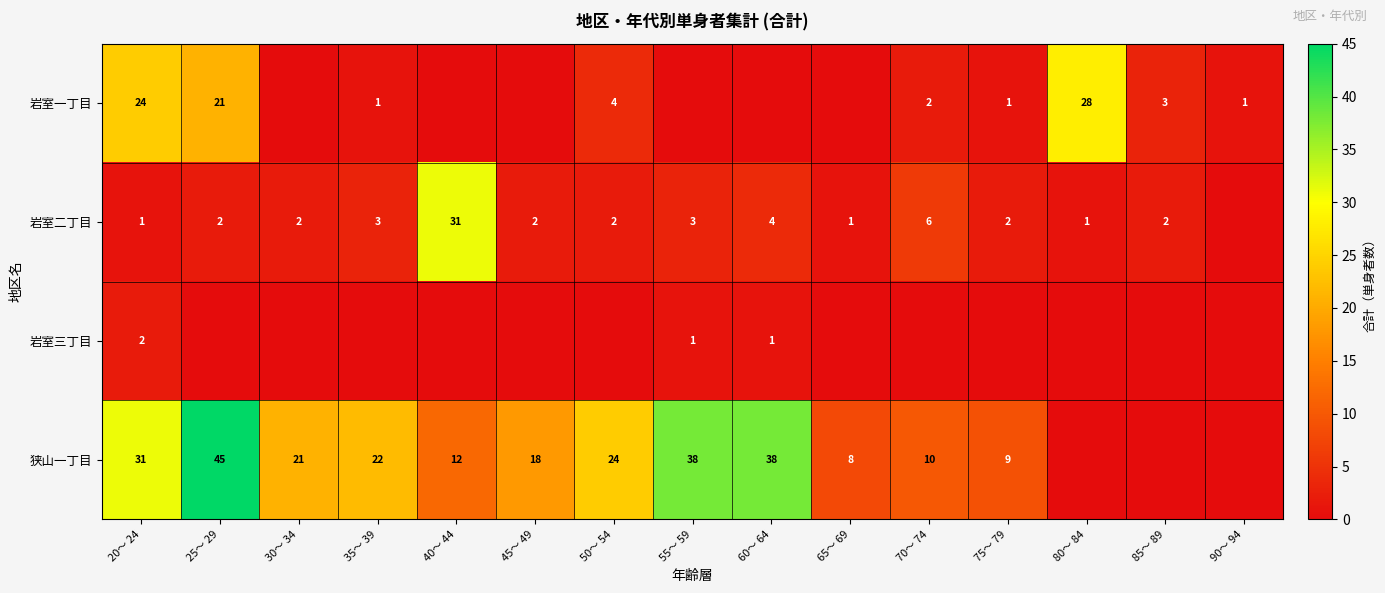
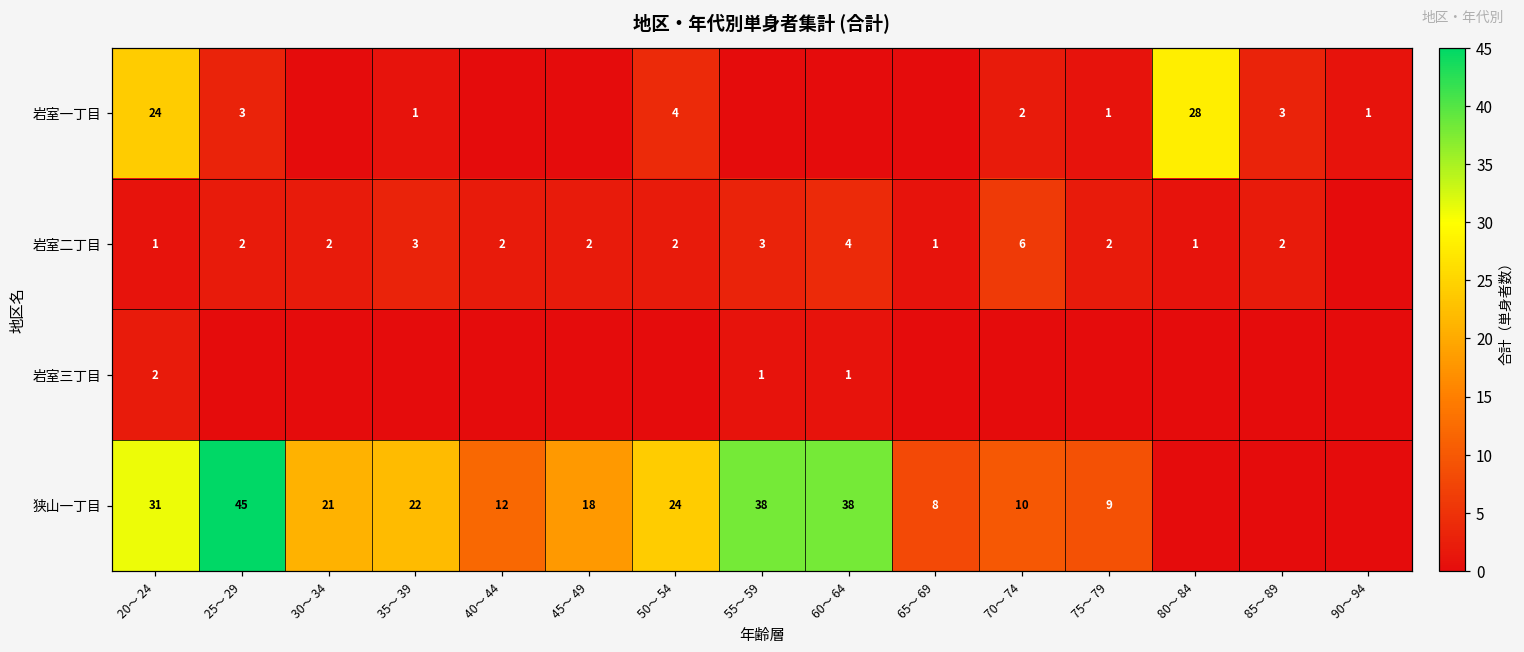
  {
    "岩室一丁目": {
      "20～ 24": 24,
-     "25～ 29": 21,
+     "25～ 29": 3,
      "35～ 39": 1,
      "50～ 54": 4,
      "70～ 74": 2,
      "75～ 79": 1,
      "80～ 84": 28,
      "85～ 89": 3,
      "90～ 94": 1
    },
    "岩室二丁目": {
      "20～ 24": 1,
      "25～ 29": 2,
      "30～ 34": 2,
      "35～ 39": 3,
-     "40～ 44": 31,
+     "40～ 44": 2,
      "45～ 49": 2,
      "50～ 54": 2,
      "55～ 59": 3,
      "60～ 64": 4,
      "65～ 69": 1,
      "70～ 74": 6,
      "75～ 79": 2,
      "80～ 84": 1,
      "85～ 89": 2
    },
    "岩室三丁目": {
      "20～ 24": 2,
      "55～ 59": 1,
      "60～ 64": 1
    },
    "狭山一丁目": {
      "20～ 24": 31,
      "25～ 29": 45,
      "30～ 34": 21,
      "35～ 39": 22,
      "40～ 44": 12,
      "45～ 49": 18,
      "50～ 54": 24,
      "55～ 59": 38,
      "60～ 64": 38,
      "65～ 69": 8,
      "70～ 74": 10,
      "75～ 79": 9
    }
  }
